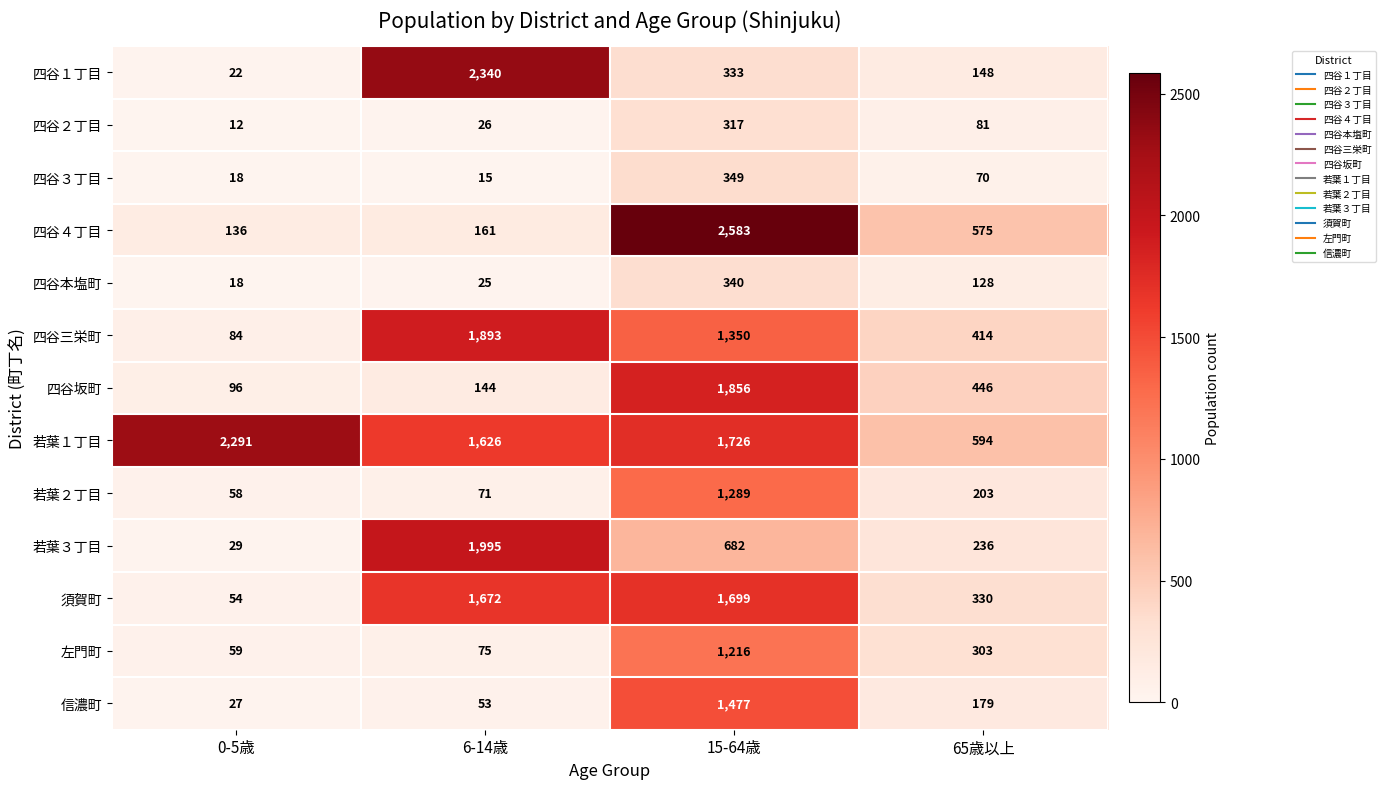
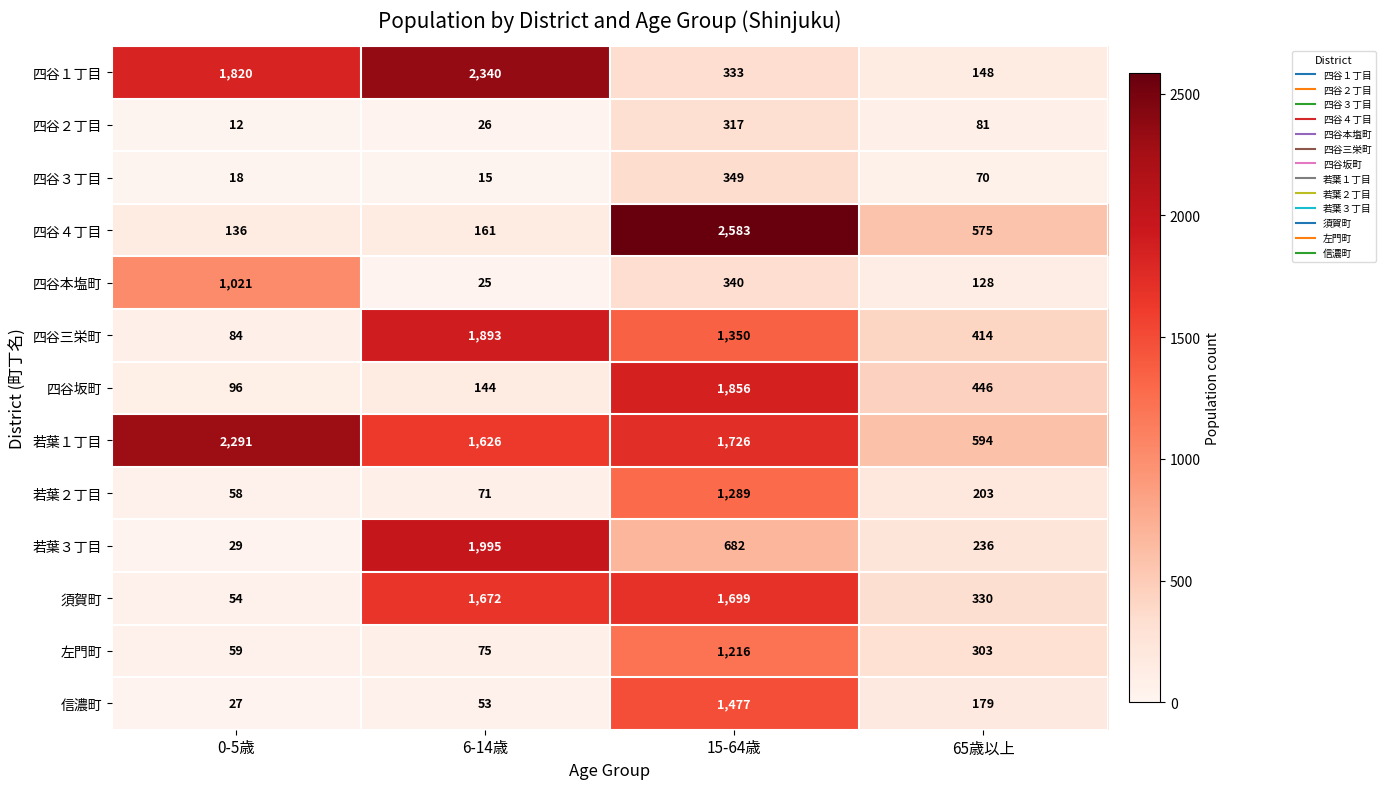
  {
    "四谷１丁目": {
-     "0-5歳": "22",
+     "0-5歳": "1,820",
      "6-14歳": "2,340",
      "15-64歳": "333",
      "65歳以上": "148"
    },
    "四谷２丁目": {
      "0-5歳": "12",
      "6-14歳": "26",
      "15-64歳": "317",
      "65歳以上": "81"
    },
    "四谷３丁目": {
      "0-5歳": "18",
      "6-14歳": "15",
      "15-64歳": "349",
      "65歳以上": "70"
    },
    "四谷４丁目": {
      "0-5歳": "136",
      "6-14歳": "161",
      "15-64歳": "2,583",
      "65歳以上": "575"
    },
    "四谷本塩町": {
-     "0-5歳": "18",
+     "0-5歳": "1,021",
      "6-14歳": "25",
      "15-64歳": "340",
      "65歳以上": "128"
    },
    "四谷三栄町": {
      "0-5歳": "84",
      "6-14歳": "1,893",
      "15-64歳": "1,350",
      "65歳以上": "414"
    },
    "四谷坂町": {
      "0-5歳": "96",
      "6-14歳": "144",
      "15-64歳": "1,856",
      "65歳以上": "446"
    },
    "若葉１丁目": {
      "0-5歳": "2,291",
      "6-14歳": "1,626",
      "15-64歳": "1,726",
      "65歳以上": "594"
    },
    "若葉２丁目": {
      "0-5歳": "58",
      "6-14歳": "71",
      "15-64歳": "1,289",
      "65歳以上": "203"
    },
    "若葉３丁目": {
      "0-5歳": "29",
      "6-14歳": "1,995",
      "15-64歳": "682",
      "65歳以上": "236"
    },
    "須賀町": {
      "0-5歳": "54",
      "6-14歳": "1,672",
      "15-64歳": "1,699",
      "65歳以上": "330"
    },
    "左門町": {
      "0-5歳": "59",
      "6-14歳": "75",
      "15-64歳": "1,216",
      "65歳以上": "303"
    },
    "信濃町": {
      "0-5歳": "27",
      "6-14歳": "53",
      "15-64歳": "1,477",
      "65歳以上": "179"
    }
  }
